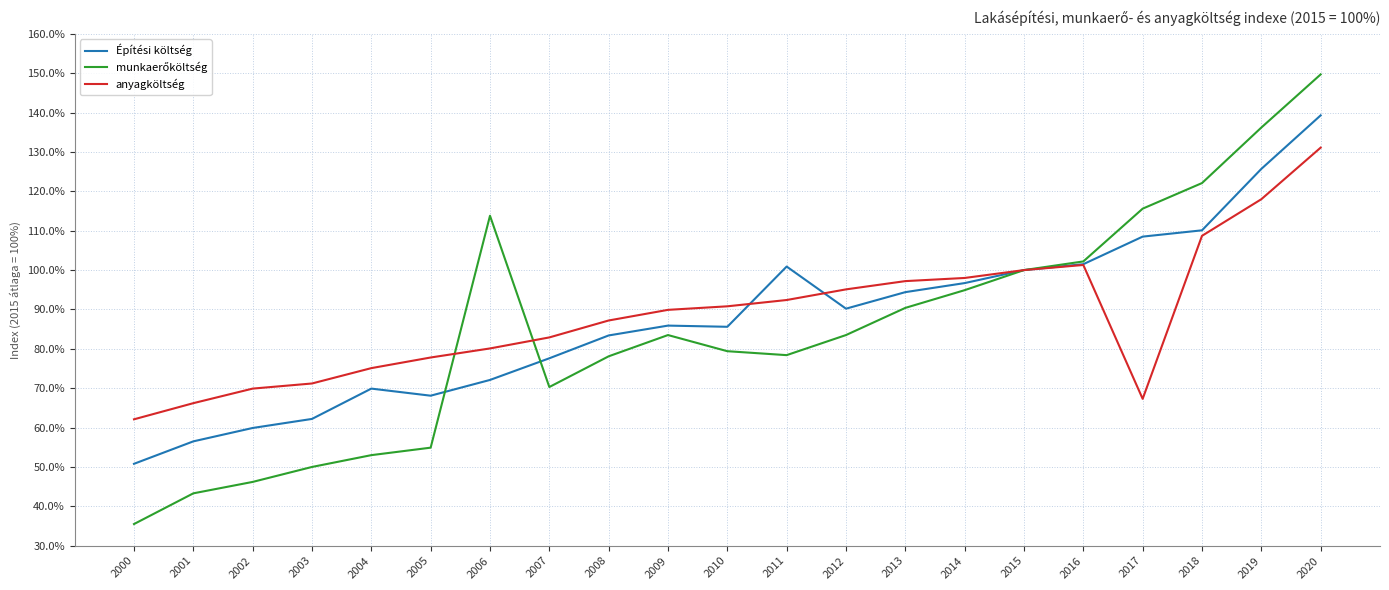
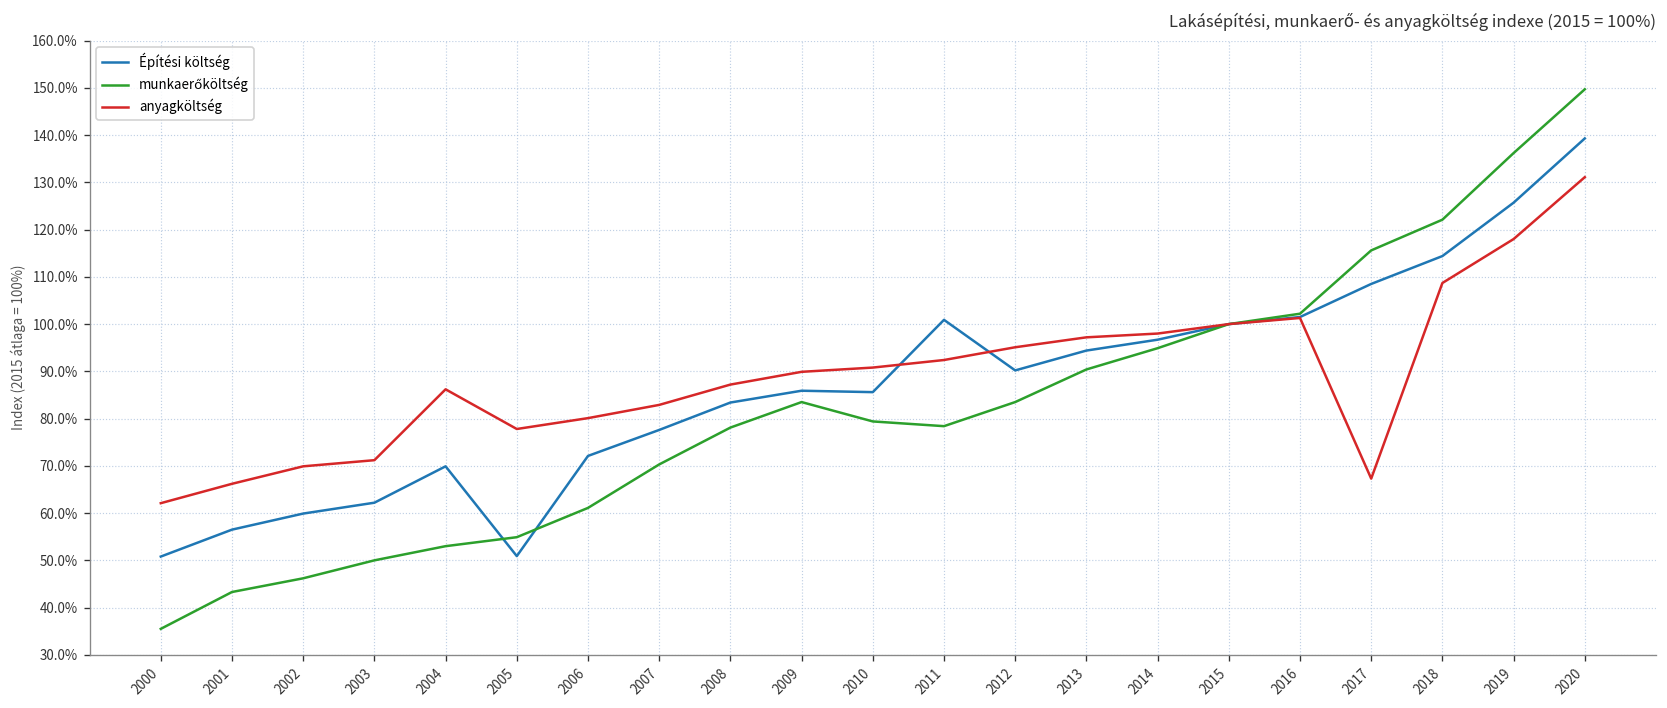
  {
    "Építési költség": {
      "2000": "51%",
      "2001": "57%",
      "2002": "60%",
      "2003": "62%",
      "2004": "70%",
-     "2005": "68%",
+     "2005": "51%",
      "2006": "72%",
      "2007": "78%",
      "2008": "83%",
      "2009": "86%",
      "2010": "86%",
      "2011": "101%",
      "2012": "90%",
      "2013": "94%",
      "2014": "97%",
      "2017": "109%",
-     "2018": "110%",
+     "2018": "114%",
      "2019": "126%",
      "2020": "139%"
    },
    "munkaerőköltség": {
      "2000": "36%",
      "2001": "43%",
      "2002": "46%",
      "2003": "50%",
      "2004": "53%",
      "2005": "55%",
-     "2006": "114%",
+     "2006": "61%",
      "2007": "70%",
      "2008": "78%",
      "2009": "84%",
      "2010": "79%",
      "2011": "78%",
      "2012": "84%",
      "2013": "90%",
      "2014": "95%",
      "2016": "102%",
      "2017": "116%",
      "2018": "122%",
      "2019": "136%",
      "2020": "150%"
    },
    "anyagköltség": {
      "2000": "62%",
      "2001": "66%",
      "2002": "70%",
      "2003": "71%",
-     "2004": "75%",
+     "2004": "86%",
      "2005": "78%",
      "2006": "80%",
      "2007": "83%",
      "2008": "87%",
      "2009": "90%",
      "2010": "91%",
      "2011": "92%",
      "2012": "95%",
      "2013": "97%",
      "2014": "98%",
      "2017": "67%",
      "2018": "109%",
      "2019": "118%",
      "2020": "131%"
    }
  }
